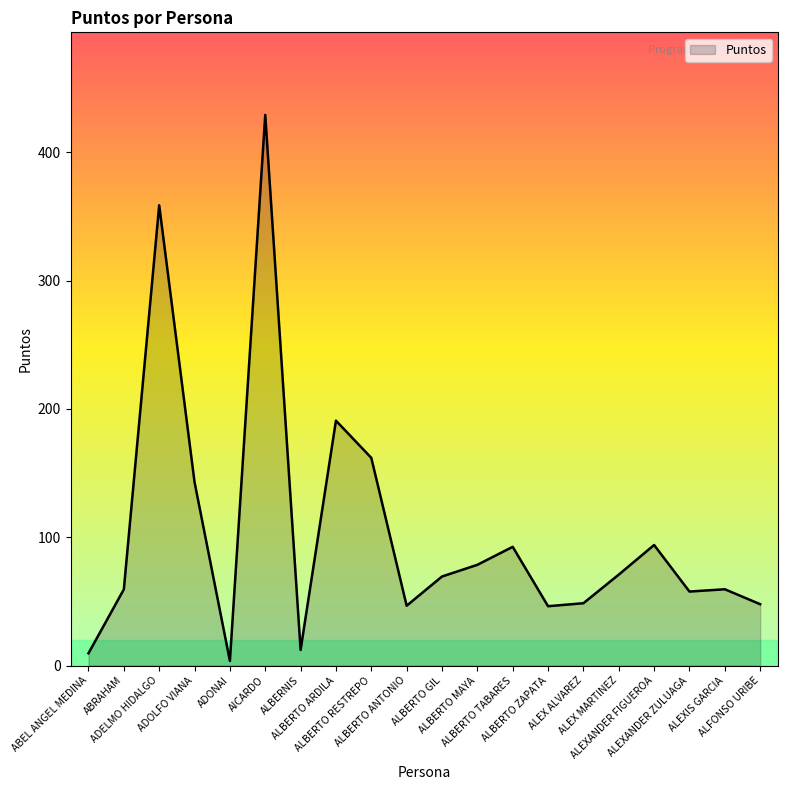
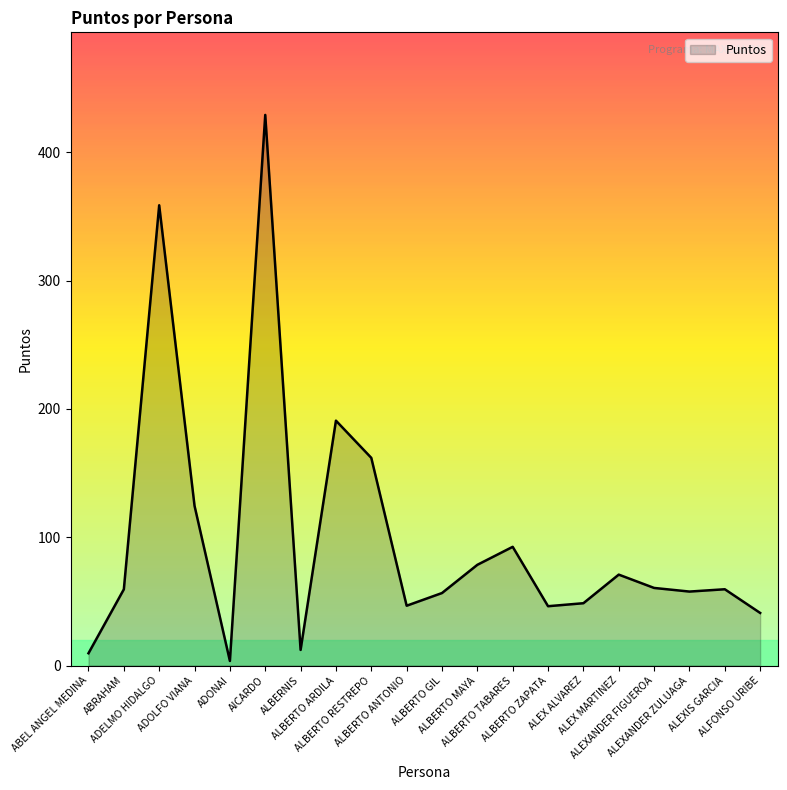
  {
    "ABRAHAM": 59,
    "ADELMO HIDALGO": 359,
-   "ADOLFO VIANA": 143,
+   "ADOLFO VIANA": 124,
    "AICARDO": 429,
    "ALBERTO ARDILA": 191,
    "ALBERTO RESTREPO": 162,
    "ALBERTO ANTONIO": 47,
-   "ALBERTO GIL": 69,
+   "ALBERTO GIL": 57,
    "ALBERTO MAYA": 79,
    "ALBERTO TABARES": 93,
    "ALBERTO ZAPATA": 46,
    "ALEX ALVAREZ": 49,
    "ALEX MARTINEZ": 71,
-   "ALEXANDER FIGUEROA": 94,
+   "ALEXANDER FIGUEROA": 60,
    "ALEXANDER ZULUAGA": 58,
    "ALEXIS GARCIA": 59,
-   "ALFONSO URIBE": 48
+   "ALFONSO URIBE": 41
  }
